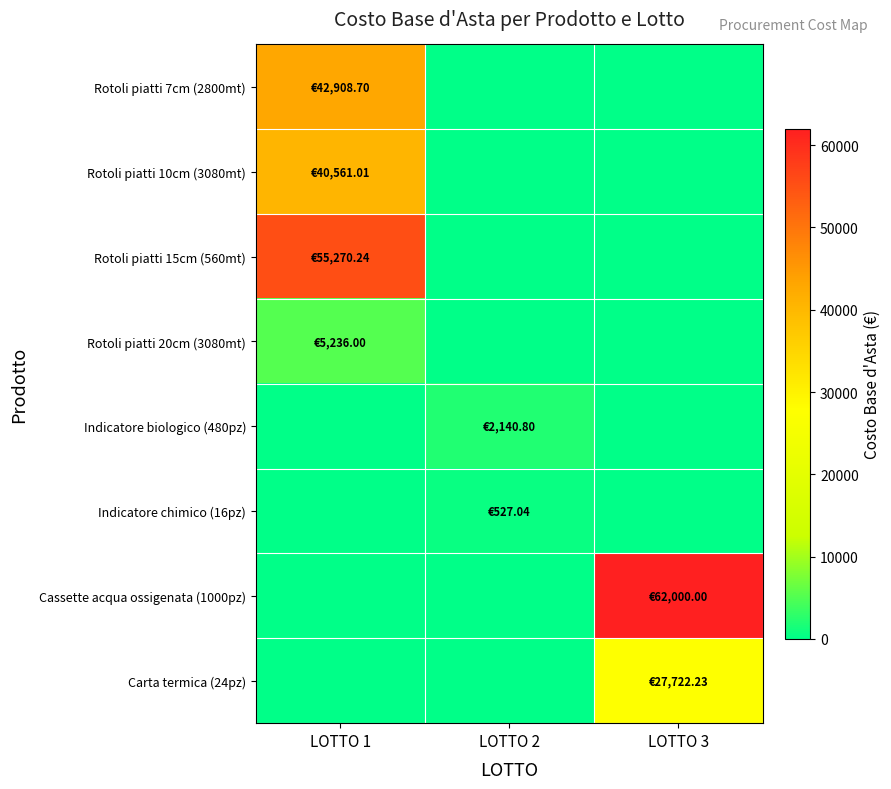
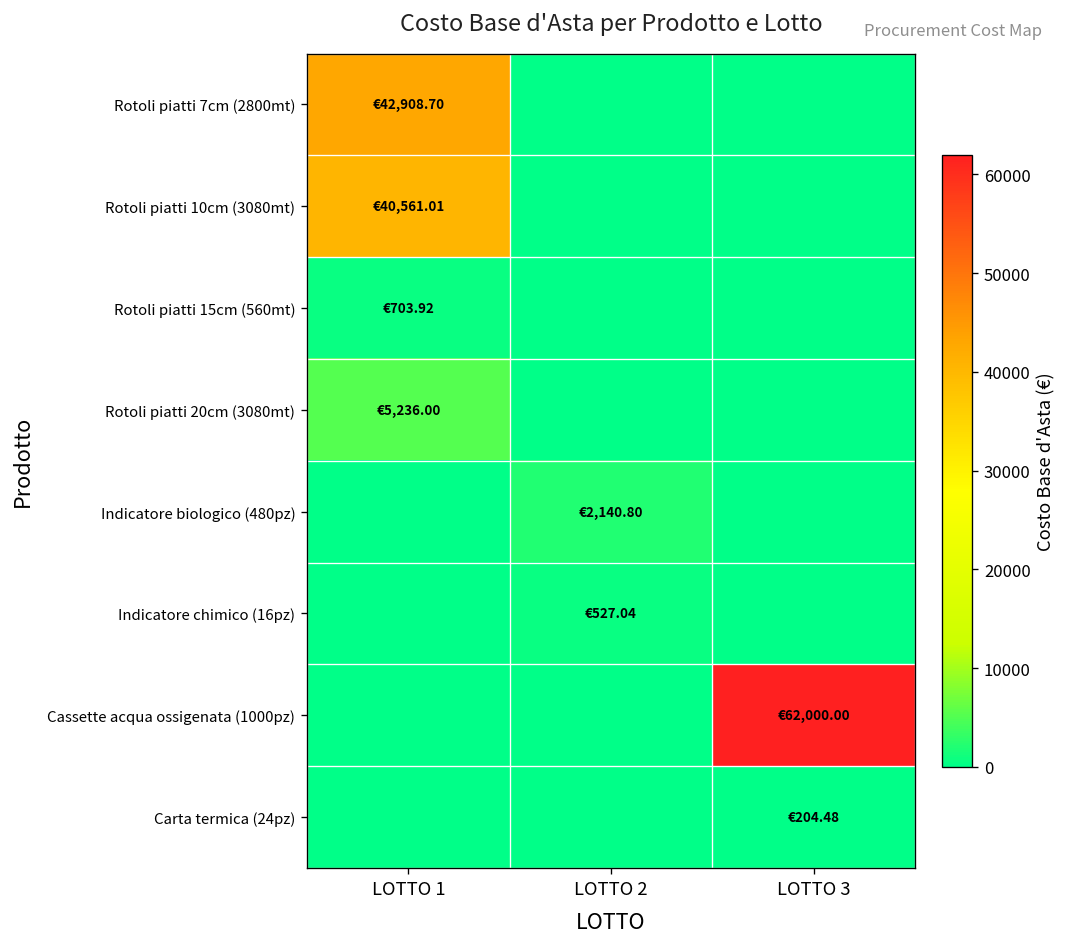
  {
    "Rotoli piatti 7cm (2800mt)": {
      "LOTTO 1": "€42,908.70"
    },
    "Rotoli piatti 10cm (3080mt)": {
      "LOTTO 1": "€40,561.01"
    },
    "Rotoli piatti 15cm (560mt)": {
-     "LOTTO 1": "€55,270.24"
+     "LOTTO 1": "€703.92"
    },
    "Rotoli piatti 20cm (3080mt)": {
      "LOTTO 1": "€5,236.00"
    },
    "Indicatore biologico (480pz)": {
      "LOTTO 2": "€2,140.80"
    },
    "Indicatore chimico (16pz)": {
      "LOTTO 2": "€527.04"
    },
    "Cassette acqua ossigenata (1000pz)": {
      "LOTTO 3": "€62,000.00"
    },
    "Carta termica (24pz)": {
-     "LOTTO 3": "€27,722.23"
+     "LOTTO 3": "€204.48"
    }
  }
